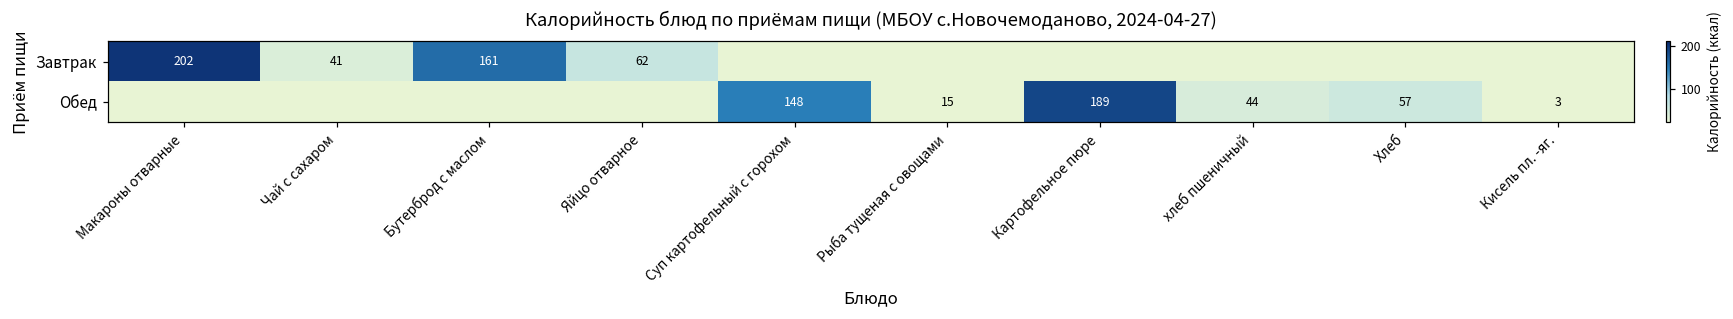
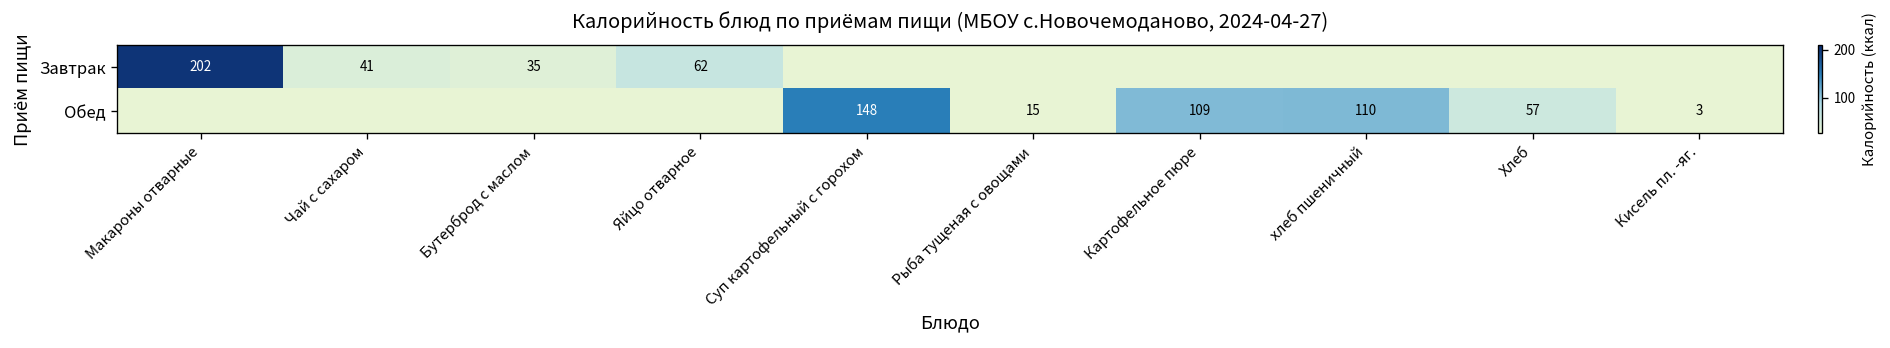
  {
    "Завтрак": {
      "Макароны отварные": 202,
      "Чай с сахаром": 41,
-     "Бутерброд с маслом": 161,
+     "Бутерброд с маслом": 35,
      "Яйцо отварное": 62
    },
    "Обед": {
      "Суп картофельный с горохом": 148,
      "Рыба тущеная с овощами": 15,
-     "Картофельное пюре": 189,
-     "хлеб пшеничный": 44,
+     "Картофельное пюре": 109,
+     "хлеб пшеничный": 110,
      "Хлеб": 57,
      "Кисель пл. -яг.": 3
    }
  }
